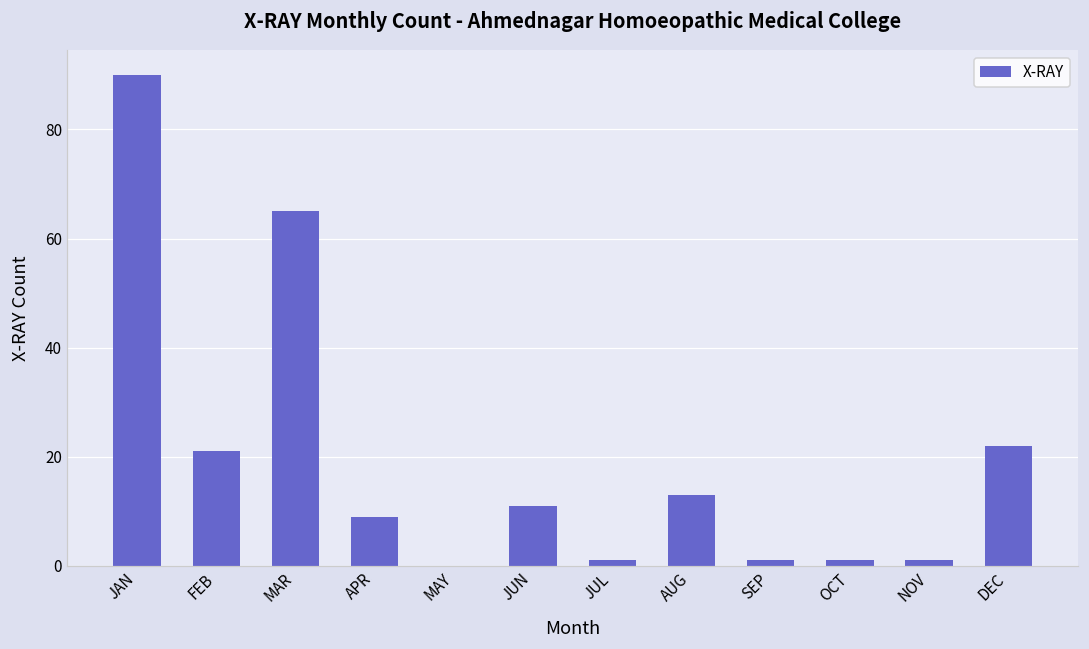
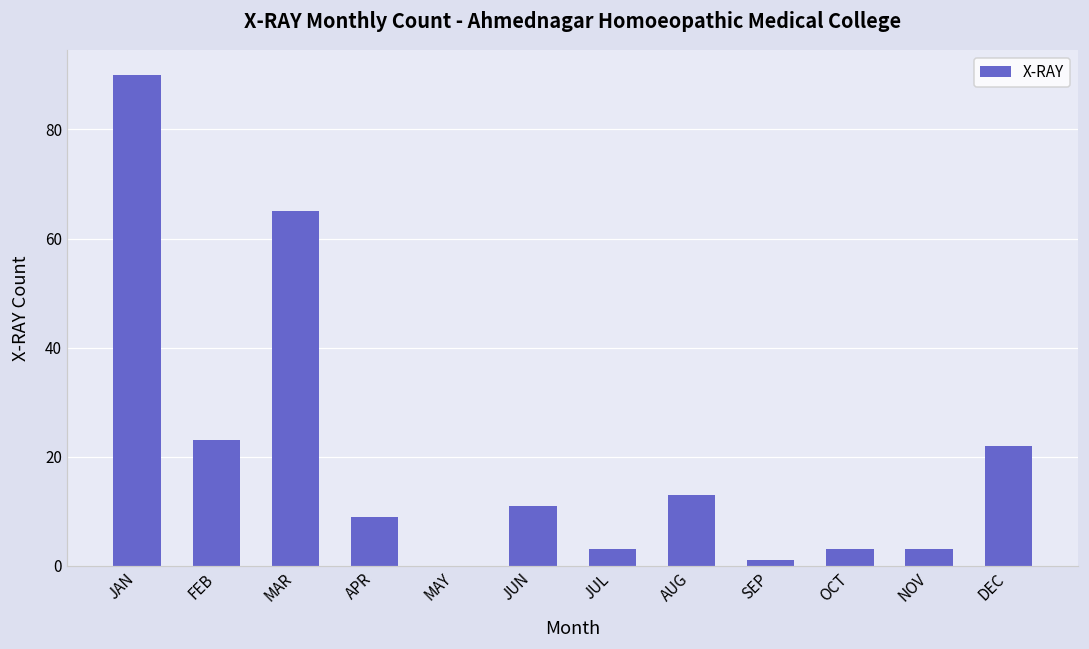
  {
    "JAN": 90,
-   "FEB": 21,
+   "FEB": 23,
    "MAR": 65,
    "APR": 9,
    "MAY": 0,
    "JUN": 11,
-   "JUL": 1,
+   "JUL": 3,
    "AUG": 13,
    "SEP": 1,
-   "OCT": 1,
-   "NOV": 1,
+   "OCT": 3,
+   "NOV": 3,
    "DEC": 22
  }
